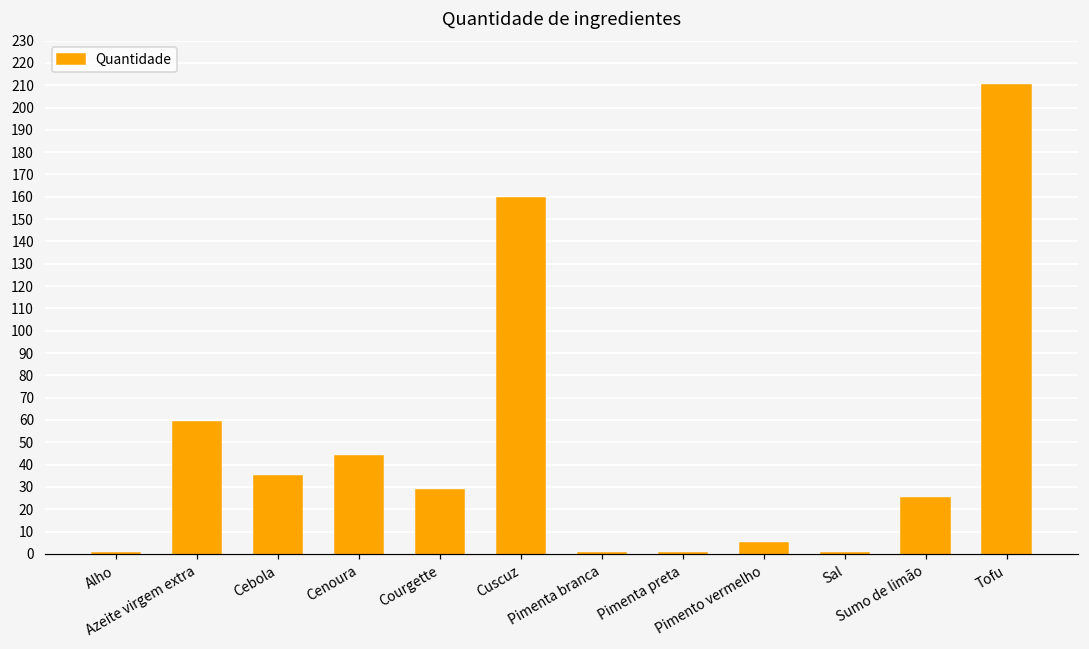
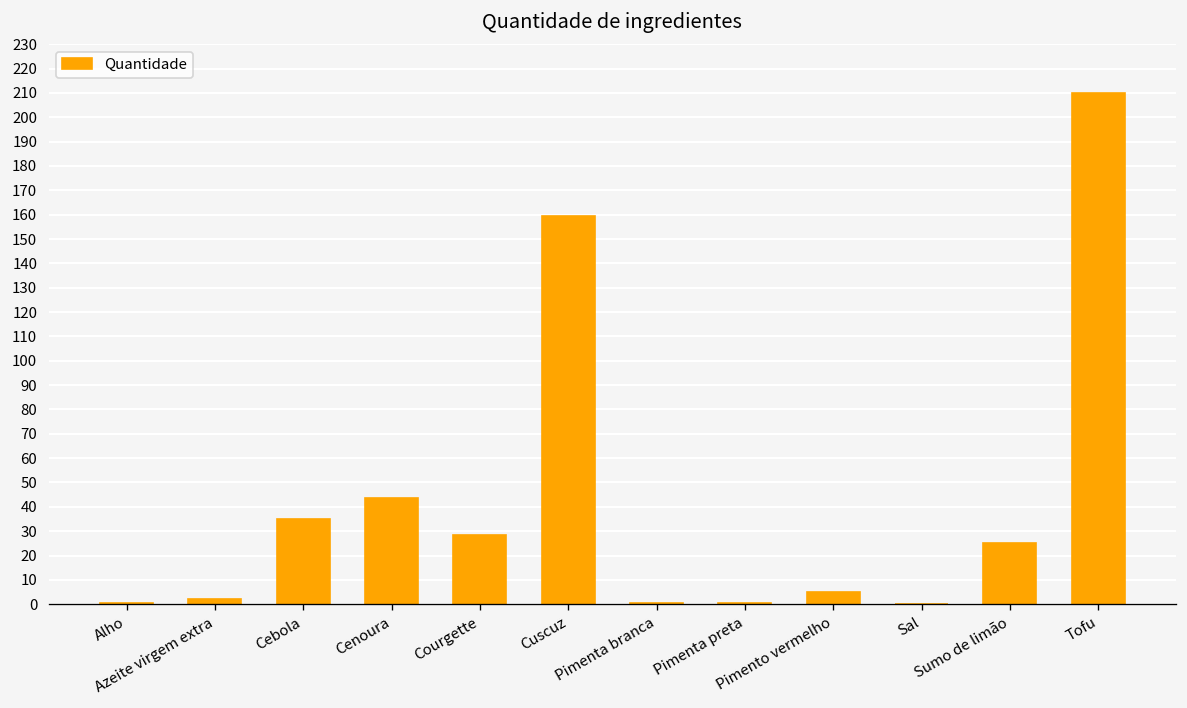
  {
-   "Azeite virgem extra": 59,
+   "Azeite virgem extra": 2,
    "Cebola": 35,
    "Cenoura": 44,
    "Courgette": 28,
    "Cuscuz": 159,
    "Pimento vermelho": 5,
    "Sumo de limão": 25,
    "Tofu": 210
  }
